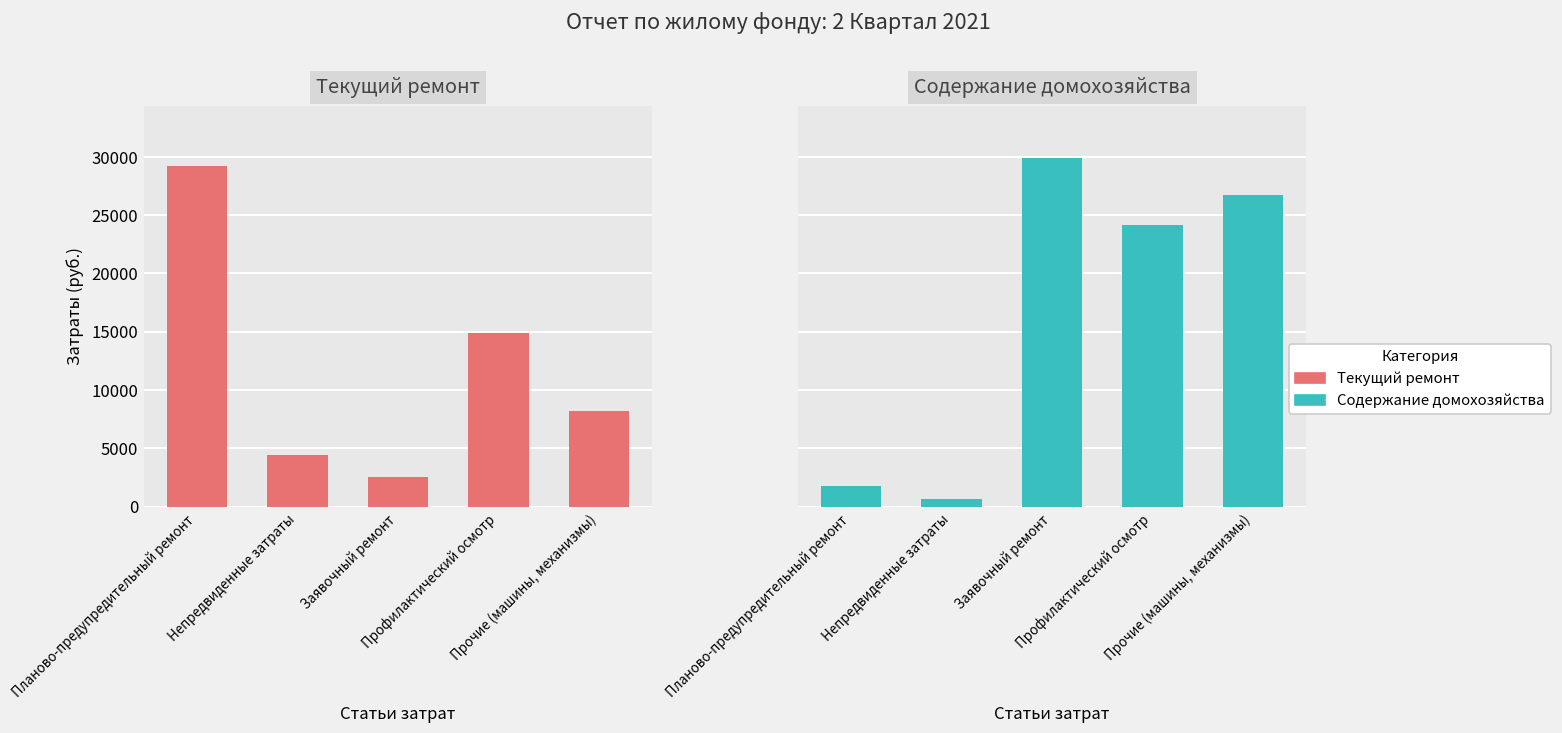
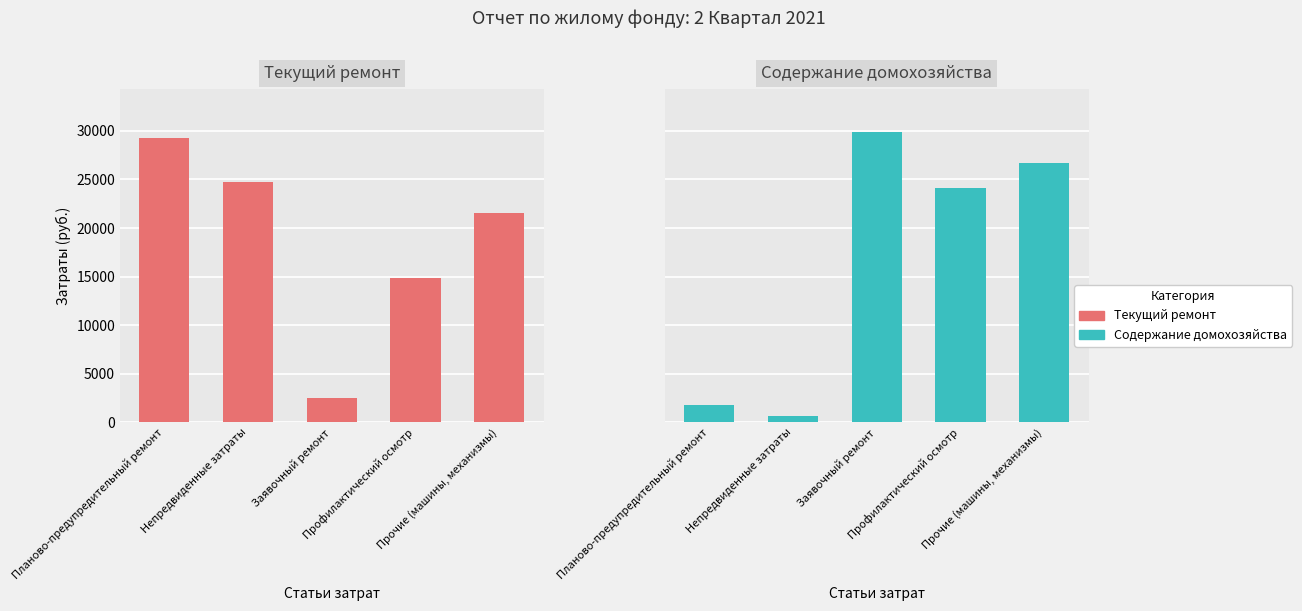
  {
    "Текущий ремонт": {
      "Планово-предупредительный ремонт": 29000,
-     "Непредвиденные затраты": 4000,
+     "Непредвиденные затраты": 25000,
      "Заявочный ремонт": 3000,
      "Профилактический осмотр": 15000,
-     "Прочие (машины, механизмы)": 8000
+     "Прочие (машины, механизмы)": 22000
    }
  }
